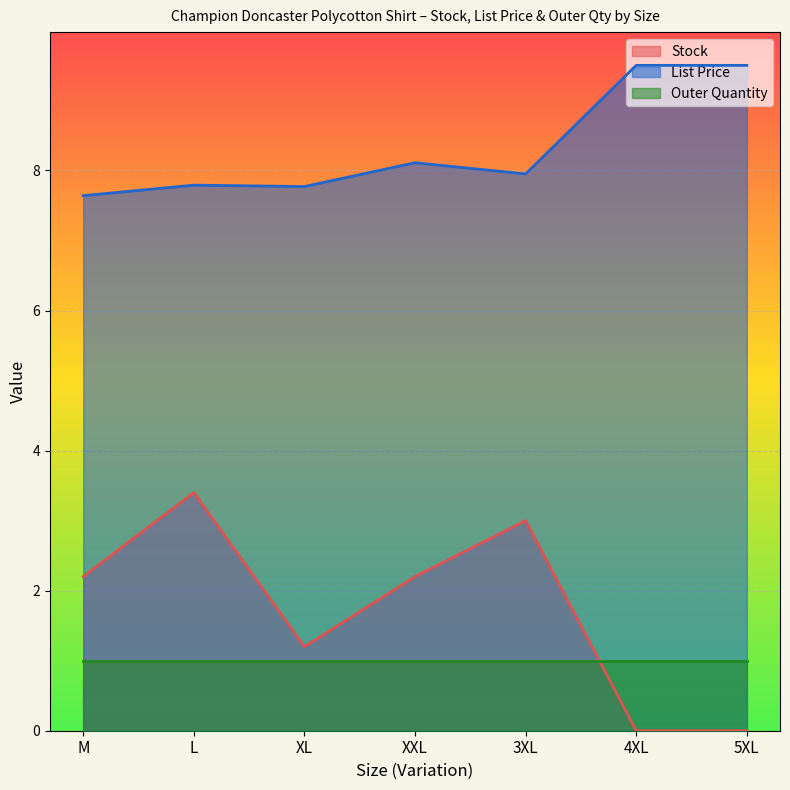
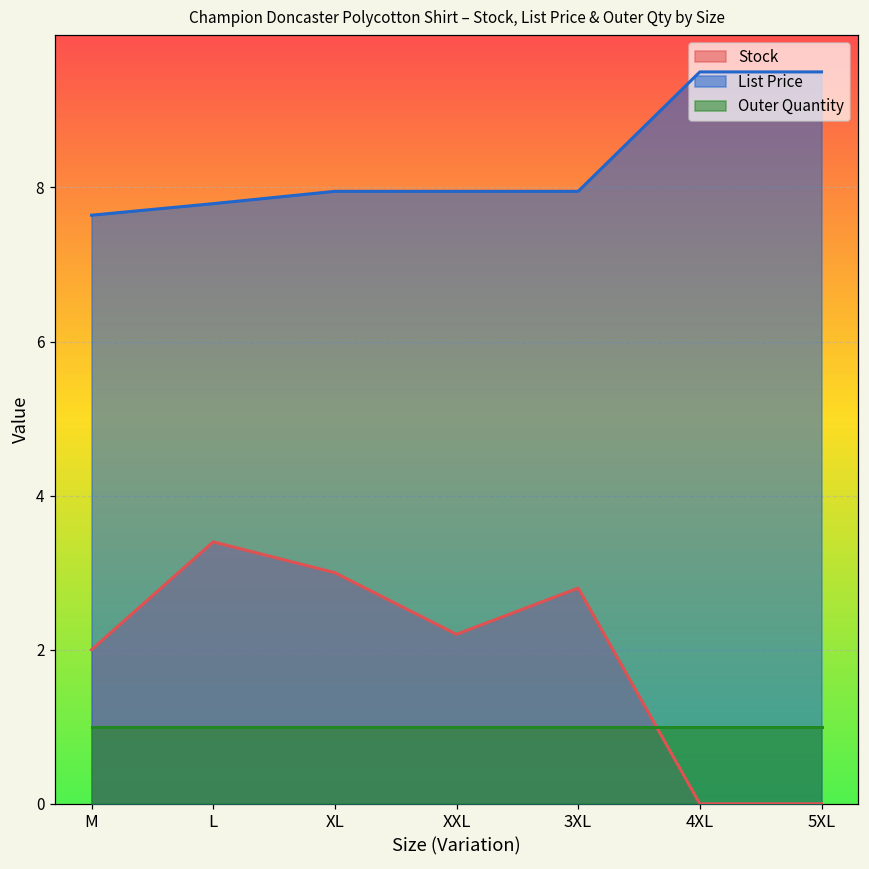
  {
    "Stock": {
-     "M": 2.2,
+     "M": 2.0,
      "L": 3.4,
-     "XL": 1.2,
+     "XL": 3.0,
      "XXL": 2.2,
-     "3XL": 3.0,
+     "3XL": 2.8,
      "4XL": 0.0,
      "5XL": 0.0
    },
    "List Price": {
      "M": 7.6,
      "L": 7.8,
-     "XL": 7.8,
-     "XXL": 8.1,
+     "XL": 8.0,
+     "XXL": 8.0,
      "3XL": 8.0
    },
    "Outer Quantity": {
      "M": 1.0,
      "L": 1.0,
      "XL": 1.0,
      "XXL": 1.0,
      "3XL": 1.0,
      "4XL": 1.0,
      "5XL": 1.0
    }
  }
